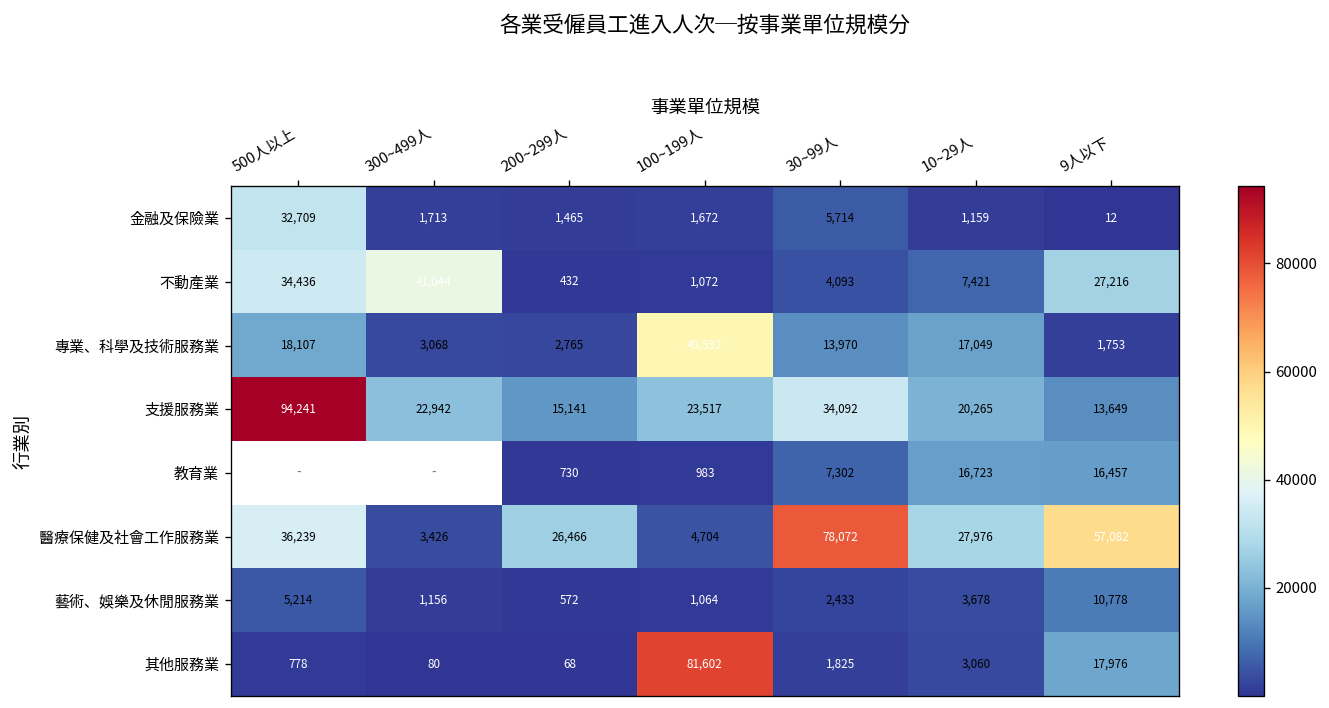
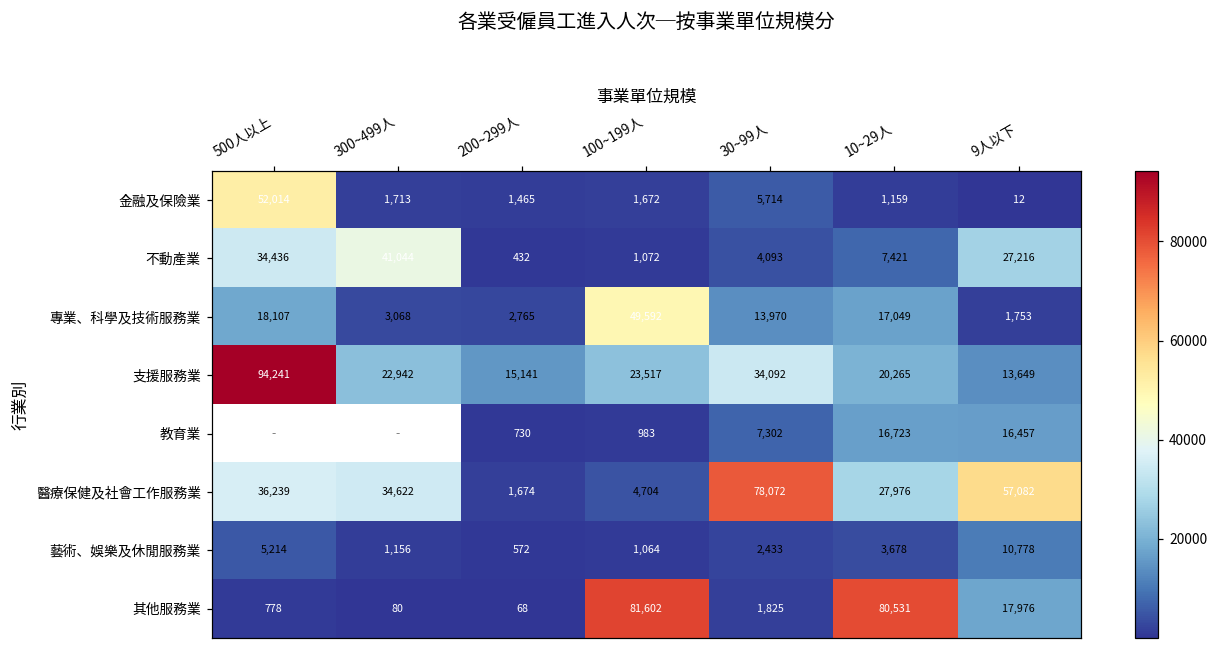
  {
    "金融及保險業": {
-     "500人以上": "32,709",
+     "500人以上": "52,014",
      "300~499人": "1,713",
      "200~299人": "1,465",
      "100~199人": "1,672",
      "30~99人": "5,714",
      "10~29人": "1,159",
      "9人以下": "12"
    },
    "不動產業": {
      "500人以上": "34,436",
      "200~299人": "432",
      "100~199人": "1,072",
      "30~99人": "4,093",
      "10~29人": "7,421",
      "9人以下": "27,216"
    },
    "專業、科學及技術服務業": {
      "500人以上": "18,107",
      "300~499人": "3,068",
      "200~299人": "2,765",
      "100~199人": "49,592",
      "30~99人": "13,970",
      "10~29人": "17,049",
      "9人以下": "1,753"
    },
    "支援服務業": {
      "500人以上": "94,241",
      "300~499人": "22,942",
      "200~299人": "15,141",
      "100~199人": "23,517",
      "30~99人": "34,092",
      "10~29人": "20,265",
      "9人以下": "13,649"
    },
    "教育業": {
      "200~299人": "730",
      "100~199人": "983",
      "30~99人": "7,302",
      "10~29人": "16,723",
      "9人以下": "16,457"
    },
    "醫療保健及社會工作服務業": {
      "500人以上": "36,239",
-     "300~499人": "3,426",
-     "200~299人": "26,466",
+     "300~499人": "34,622",
+     "200~299人": "1,674",
      "100~199人": "4,704",
      "30~99人": "78,072",
      "10~29人": "27,976",
      "9人以下": "57,082"
    },
    "藝術、娛樂及休閒服務業": {
      "500人以上": "5,214",
      "300~499人": "1,156",
      "200~299人": "572",
      "100~199人": "1,064",
      "30~99人": "2,433",
      "10~29人": "3,678",
      "9人以下": "10,778"
    },
    "其他服務業": {
      "500人以上": "778",
      "300~499人": "80",
      "200~299人": "68",
      "100~199人": "81,602",
      "30~99人": "1,825",
-     "10~29人": "3,060",
+     "10~29人": "80,531",
      "9人以下": "17,976"
    }
  }
